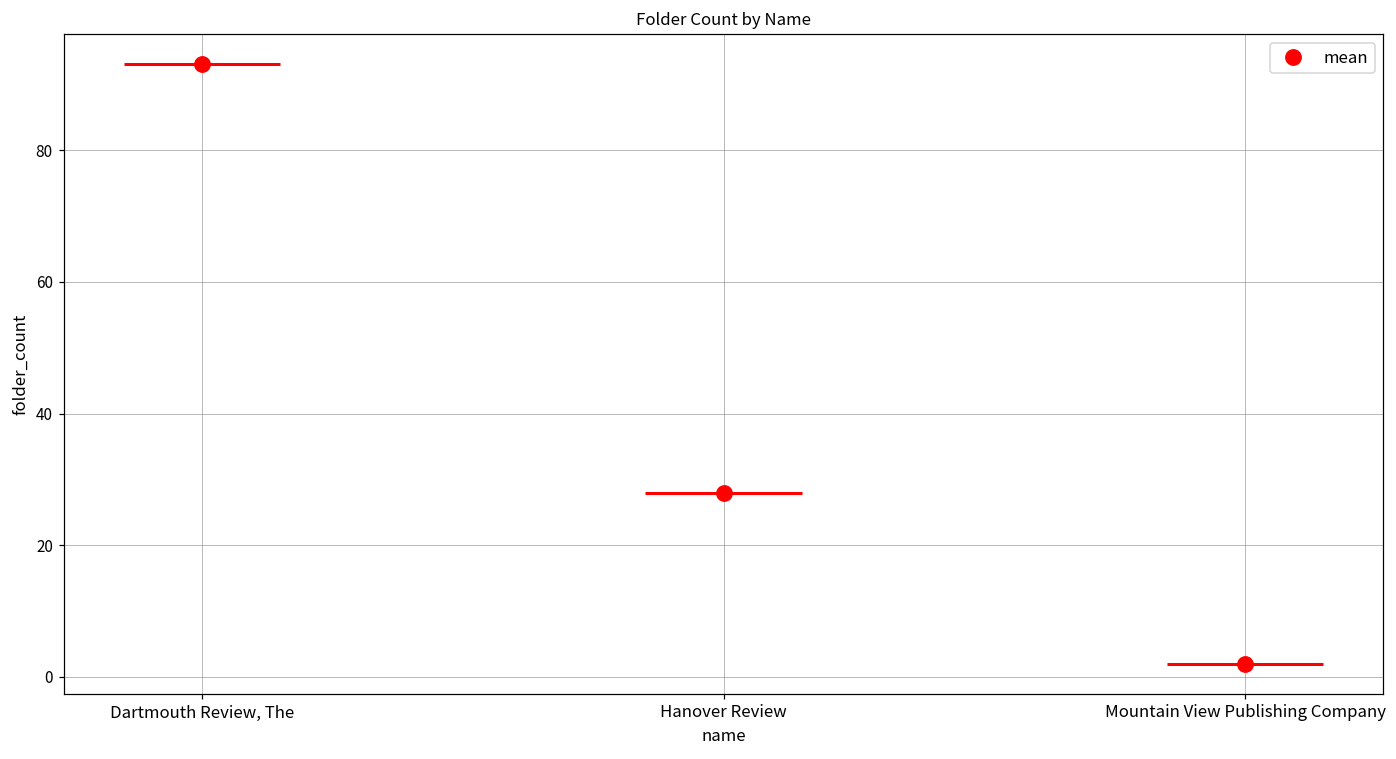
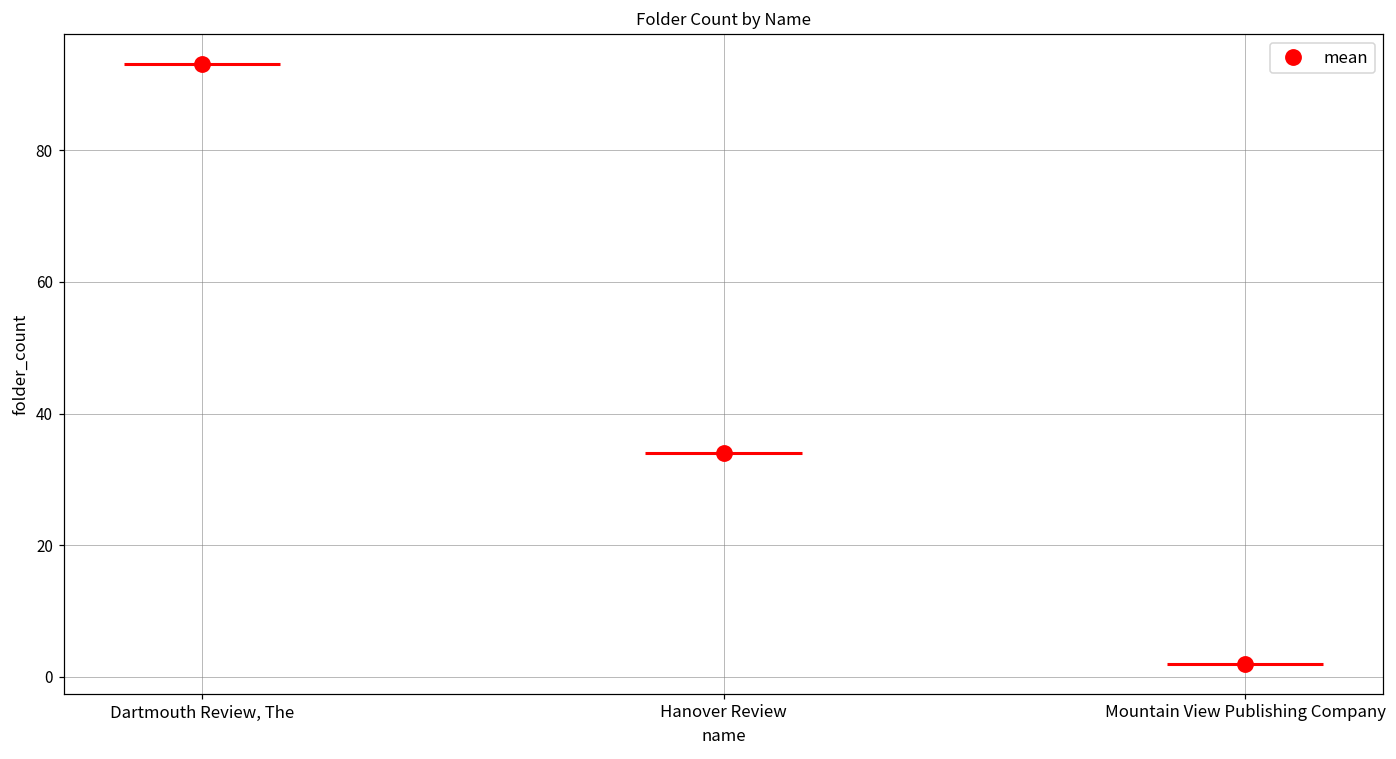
  {
    "Dartmouth Review, The": 93,
-   "Hanover Review": 28,
+   "Hanover Review": 34,
    "Mountain View Publishing Company": 2
  }
